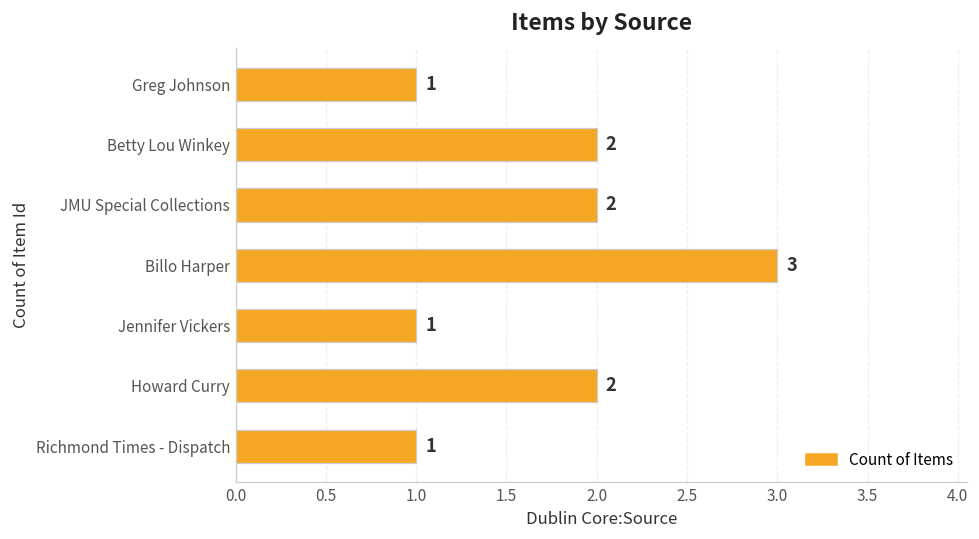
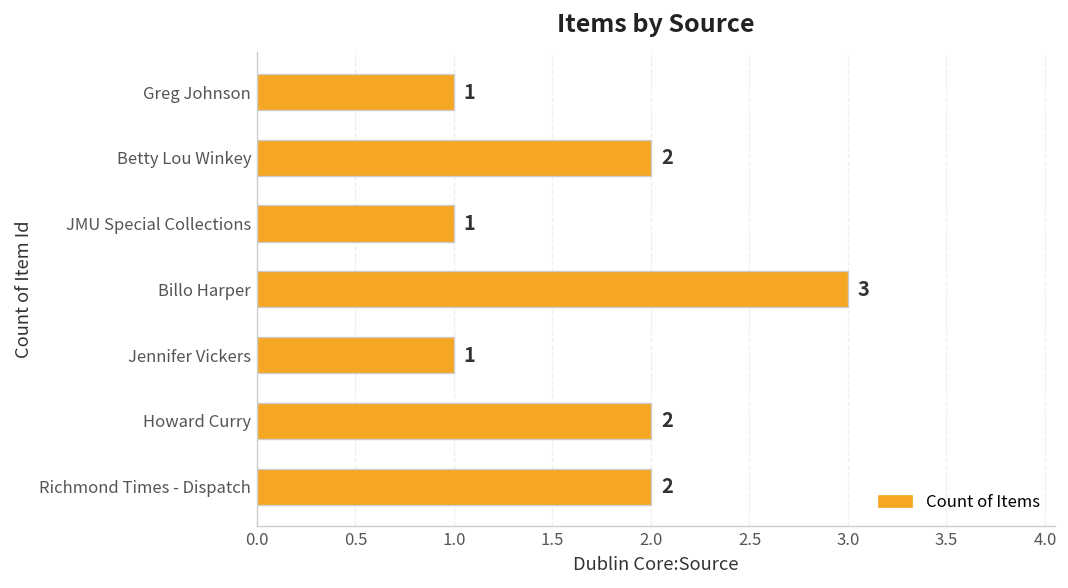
  {
    "Greg Johnson": 1,
    "Betty Lou Winkey": 2,
-   "JMU Special Collections": 2,
+   "JMU Special Collections": 1,
    "Billo Harper": 3,
    "Jennifer Vickers": 1,
    "Howard Curry": 2,
-   "Richmond Times - Dispatch": 1
+   "Richmond Times - Dispatch": 2
  }
